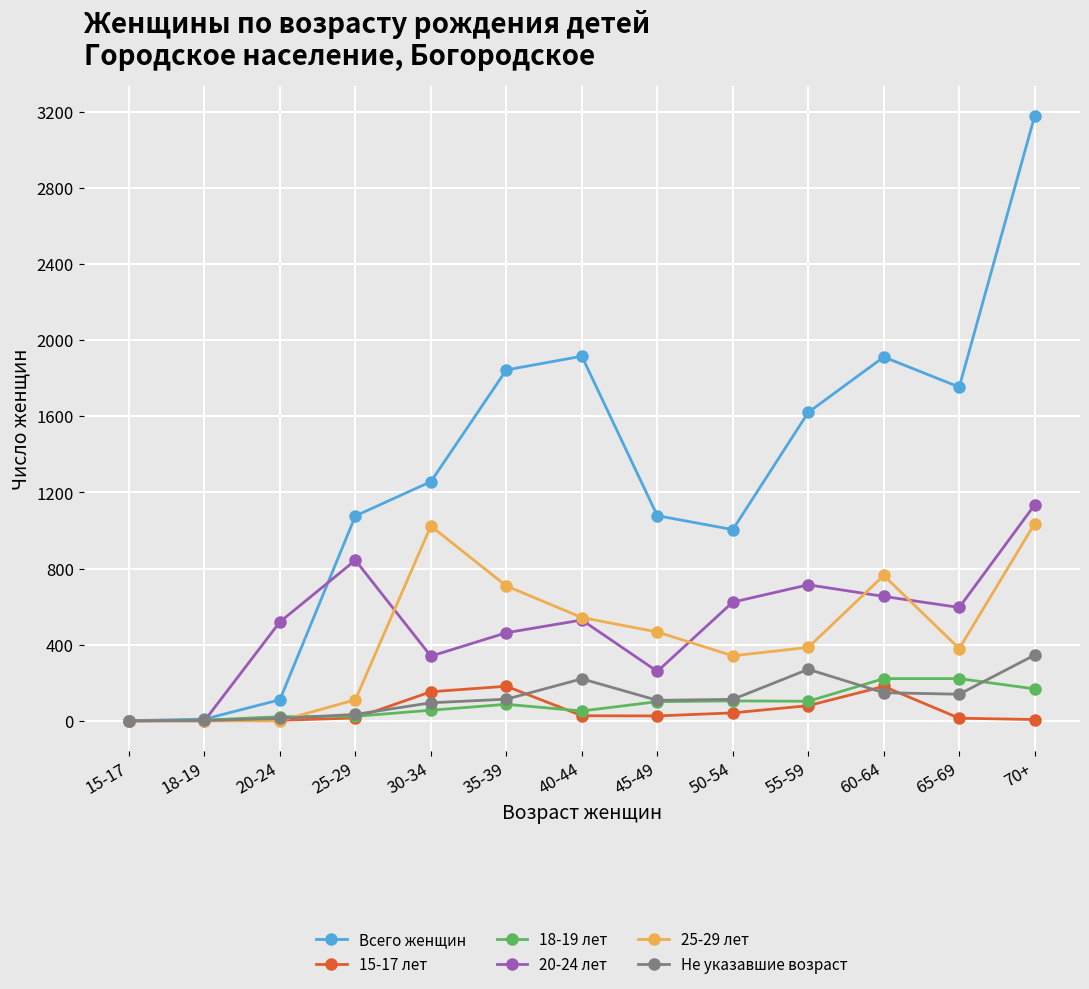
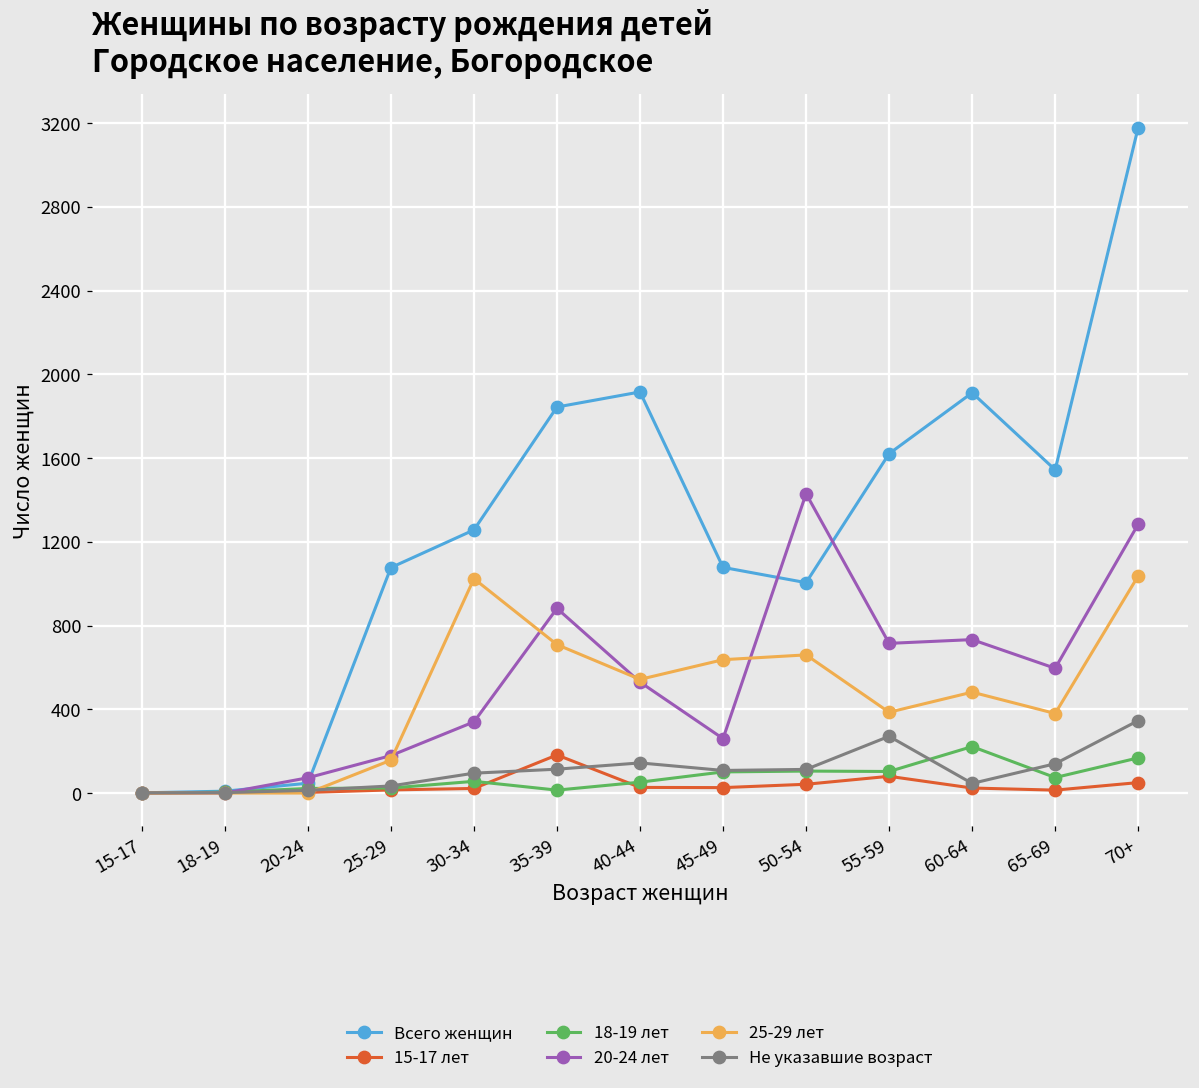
  {
    "Всего женщин": {
-     "20-24": 110,
+     "20-24": 50,
      "25-29": 1080,
      "30-34": 1260,
      "35-39": 1840,
      "40-44": 1920,
      "45-49": 1080,
      "50-54": 1010,
      "55-59": 1620,
      "60-64": 1910,
-     "65-69": 1750,
+     "65-69": 1540,
      "70+": 3180
    },
    "15-17 лет": {
-     "30-34": 150,
+     "30-34": 20,
      "35-39": 180,
      "40-44": 30,
      "45-49": 30,
      "50-54": 40,
      "55-59": 80,
-     "60-64": 180,
+     "60-64": 20,
      "65-69": 10,
-     "70+": 10
+     "70+": 50
    },
    "18-19 лет": {
      "30-34": 60,
-     "35-39": 90,
+     "35-39": 10,
      "40-44": 50,
      "55-59": 100,
      "60-64": 220,
-     "65-69": 220,
+     "65-69": 70,
      "70+": 170
    },
    "20-24 лет": {
-     "20-24": 520,
-     "25-29": 840,
+     "20-24": 70,
+     "25-29": 180,
      "30-34": 340,
-     "35-39": 460,
+     "35-39": 880,
      "45-49": 260,
-     "50-54": 620,
+     "50-54": 1430,
      "55-59": 720,
-     "60-64": 650,
+     "60-64": 730,
      "65-69": 600,
-     "70+": 1140
+     "70+": 1280
    },
    "25-29 лет": {
-     "25-29": 110,
+     "25-29": 160,
      "30-34": 1020,
      "35-39": 710,
-     "45-49": 470,
-     "50-54": 340,
+     "45-49": 640,
+     "50-54": 660,
      "55-59": 390,
-     "60-64": 760,
+     "60-64": 480,
      "65-69": 380,
      "70+": 1040
    },
    "Не указавшие возраст": {
      "30-34": 100,
      "35-39": 110,
-     "40-44": 220,
+     "40-44": 140,
      "55-59": 270,
-     "60-64": 150,
+     "60-64": 50,
      "65-69": 140,
      "70+": 350
    }
  }
